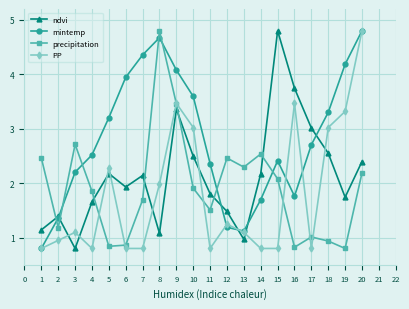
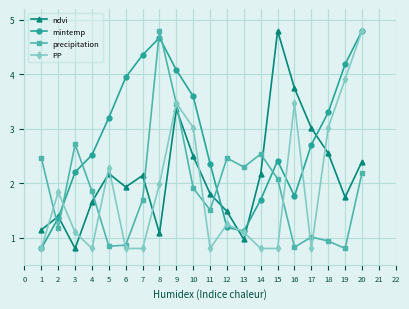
  {
    "PP": {
-     "2": 0.9,
+     "2": 1.8,
      "3": 1.1,
      "4": 0.8,
      "5": 2.3,
      "6": 0.8,
      "7": 0.8,
      "8": 2.0,
      "10": 3.0,
      "11": 0.8,
      "12": 1.2,
      "14": 0.8,
      "15": 0.8,
      "16": 3.5,
      "17": 0.8,
      "18": 3.0,
-     "19": 3.3
+     "19": 3.9
    }
  }
